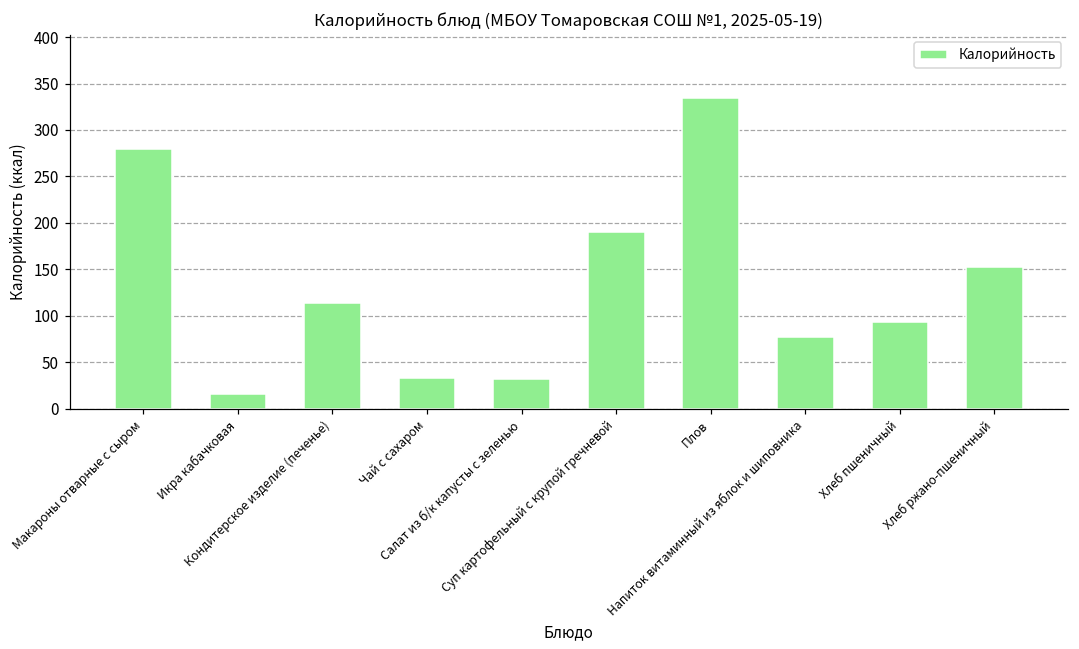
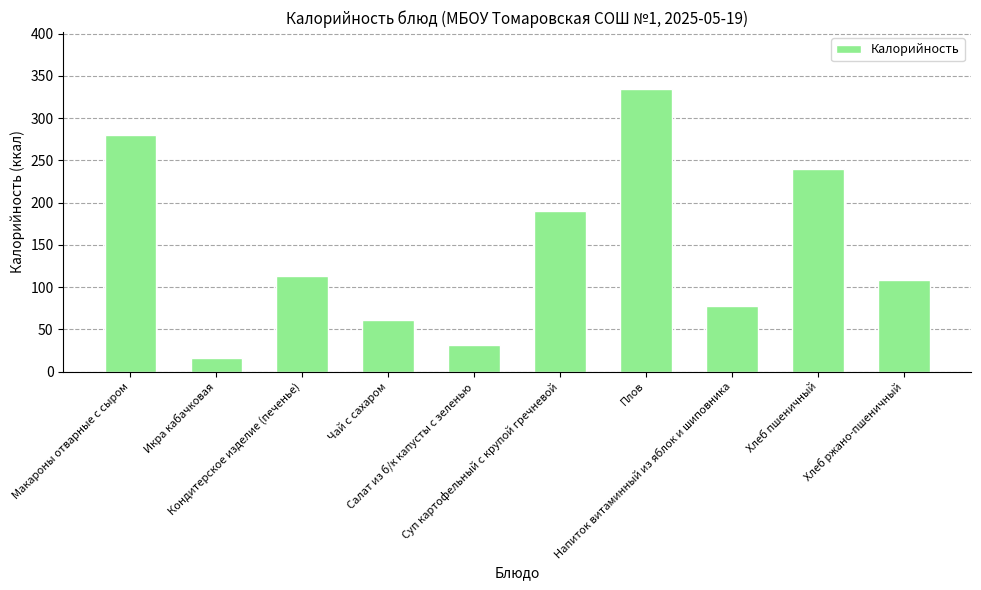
  {
    "Макароны отварные с сыром": 280,
    "Икра кабачковая": 20,
    "Кондитерское изделие (печенье)": 110,
-   "Чай с сахаром": 30,
+   "Чай с сахаром": 60,
    "Салат из б/к капусты с зеленью": 30,
    "Суп картофельный с крупой гречневой": 190,
    "Плов": 330,
    "Напиток витаминный из яблок и шиповника": 80,
-   "Хлеб пшеничный": 90,
-   "Хлеб ржано-пшеничный": 150
+   "Хлеб пшеничный": 240,
+   "Хлеб ржано-пшеничный": 110
  }
